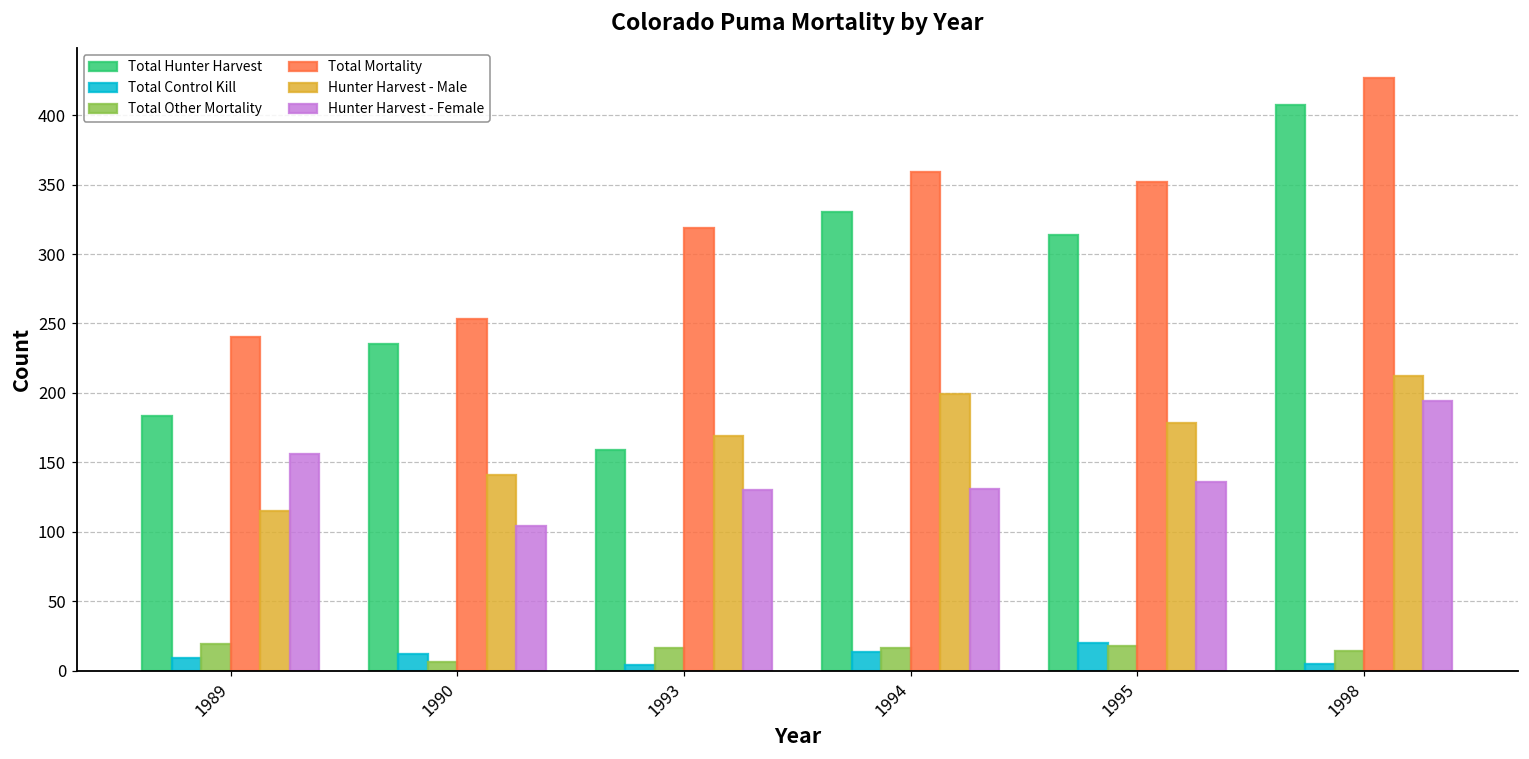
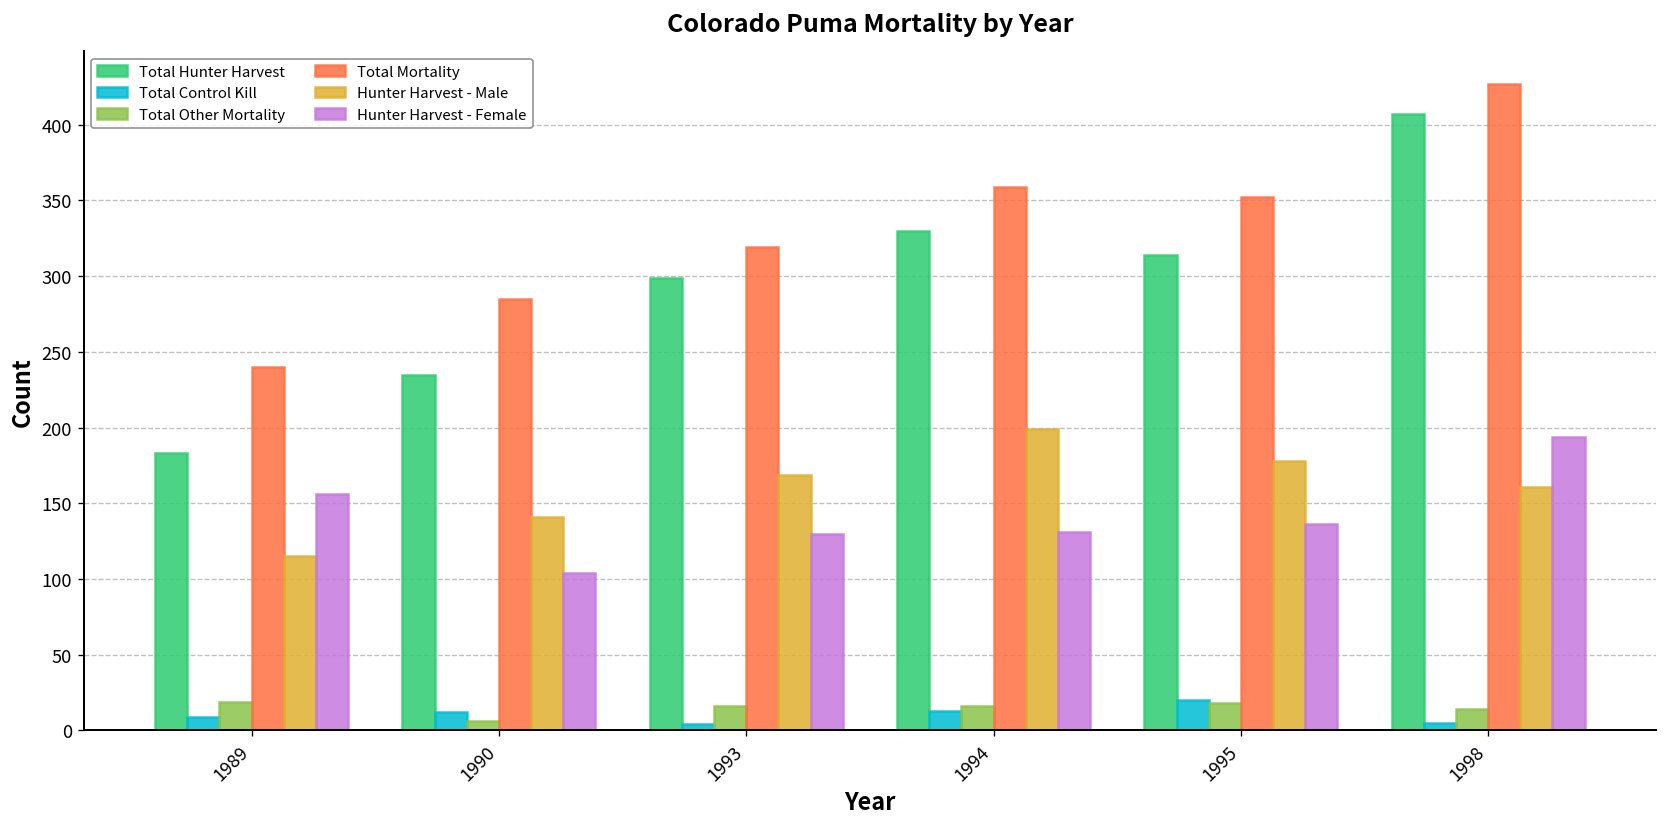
  {
    "Total Hunter Harvest": {
      "1989": 183,
      "1990": 235,
-     "1993": 159,
+     "1993": 299,
      "1994": 330,
      "1995": 314,
      "1998": 407
    },
    "Total Control Kill": {
      "1989": 9,
      "1990": 12,
      "1993": 4,
      "1994": 13,
      "1995": 20,
      "1998": 5
    },
    "Total Other Mortality": {
      "1989": 19,
      "1990": 6,
      "1993": 16,
      "1994": 16,
      "1995": 18,
      "1998": 14
    },
    "Total Mortality": {
      "1989": 240,
-     "1990": 253,
+     "1990": 285,
      "1993": 319,
      "1994": 359,
      "1995": 352,
      "1998": 427
    },
    "Hunter Harvest - Male": {
      "1989": 115,
      "1990": 141,
      "1993": 169,
      "1994": 199,
      "1995": 178,
-     "1998": 212
+     "1998": 161
    },
    "Hunter Harvest - Female": {
      "1989": 156,
      "1990": 104,
      "1993": 130,
      "1994": 131,
      "1995": 136,
      "1998": 194
    }
  }
